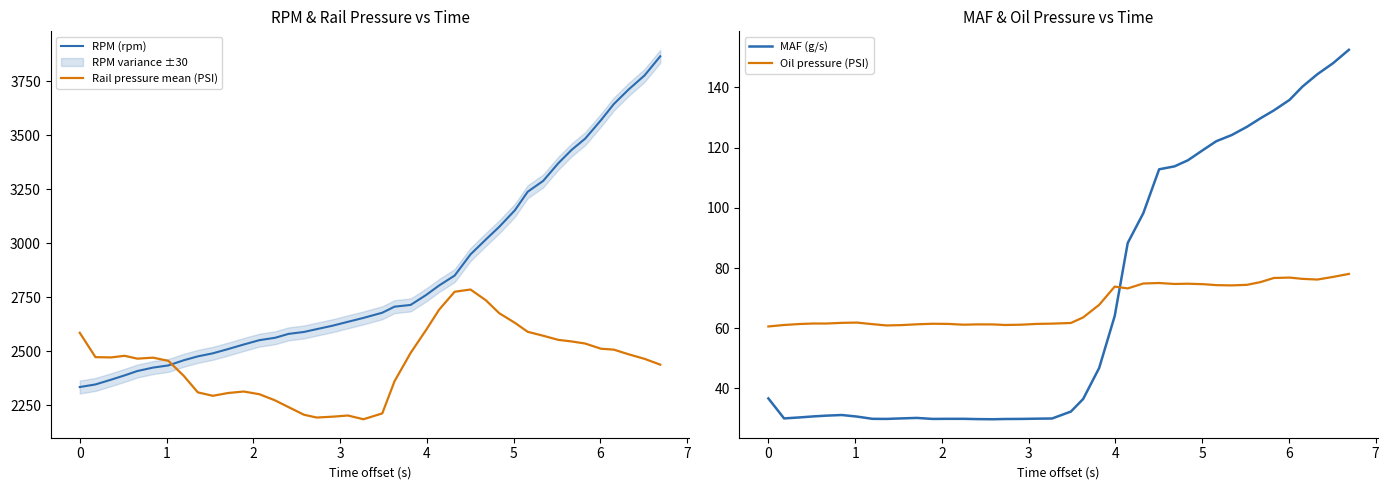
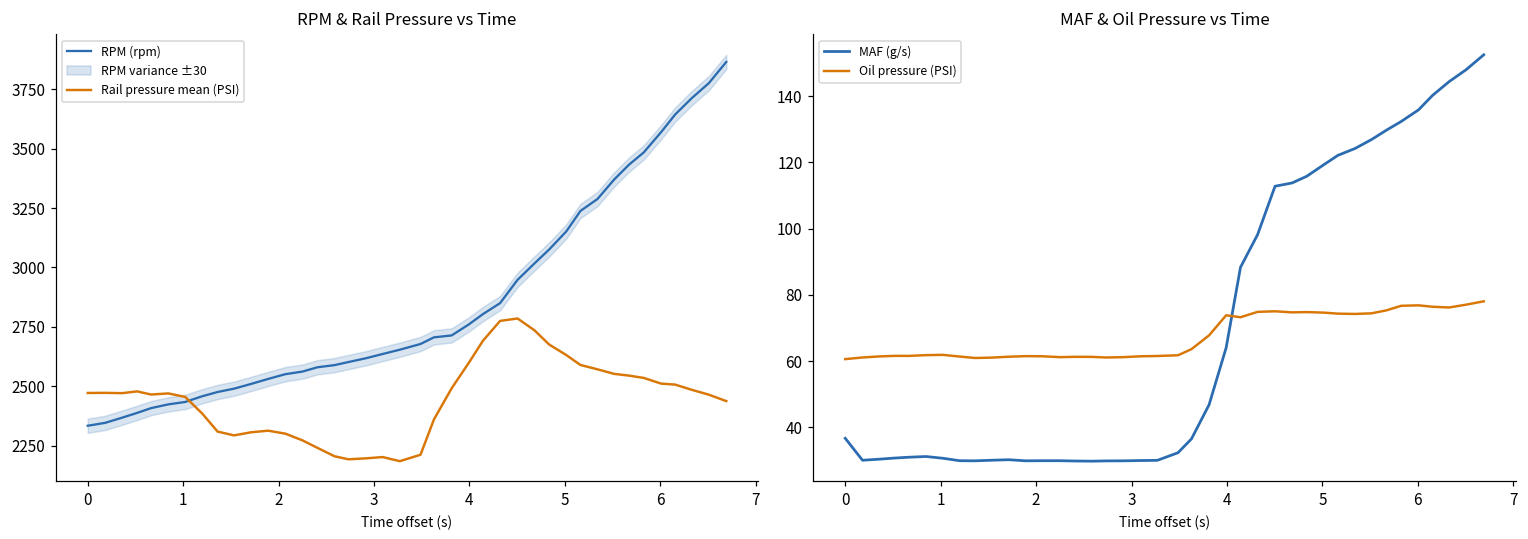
  {
    "RPM & Rail Pressure vs Time": {
      "Rail pressure mean (PSI)": {
-       "0": 2590
+       "0": 2470
      }
    },
    "MAF & Oil Pressure vs Time": {
      "MAF (g/s)": {
        "0": 37
      },
      "Oil pressure (PSI)": {
        "0": 61
      }
    }
  }
